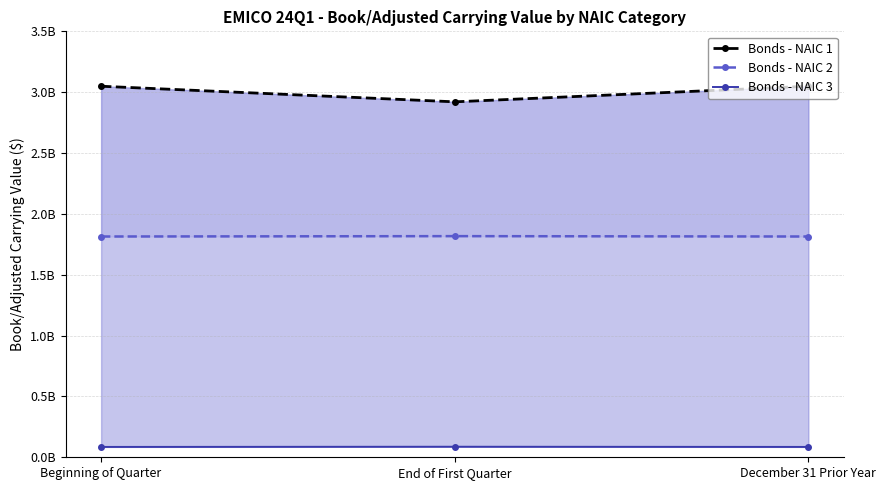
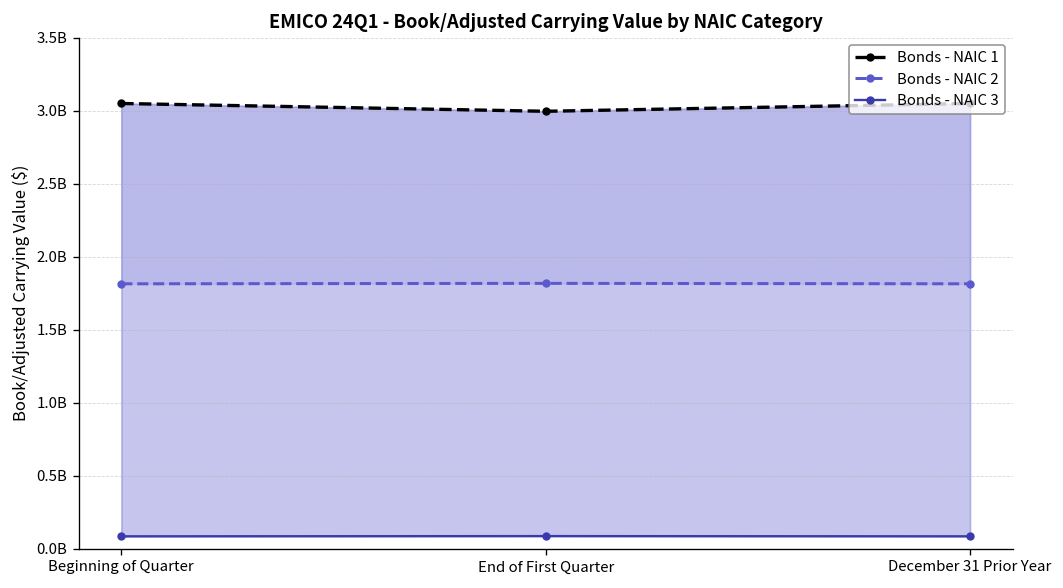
  {
    "Bonds - NAIC 1": {
      "Beginning of Quarter": 3050000000,
-     "End of First Quarter": 2920000000
+     "End of First Quarter": 3000000000
    }
  }
